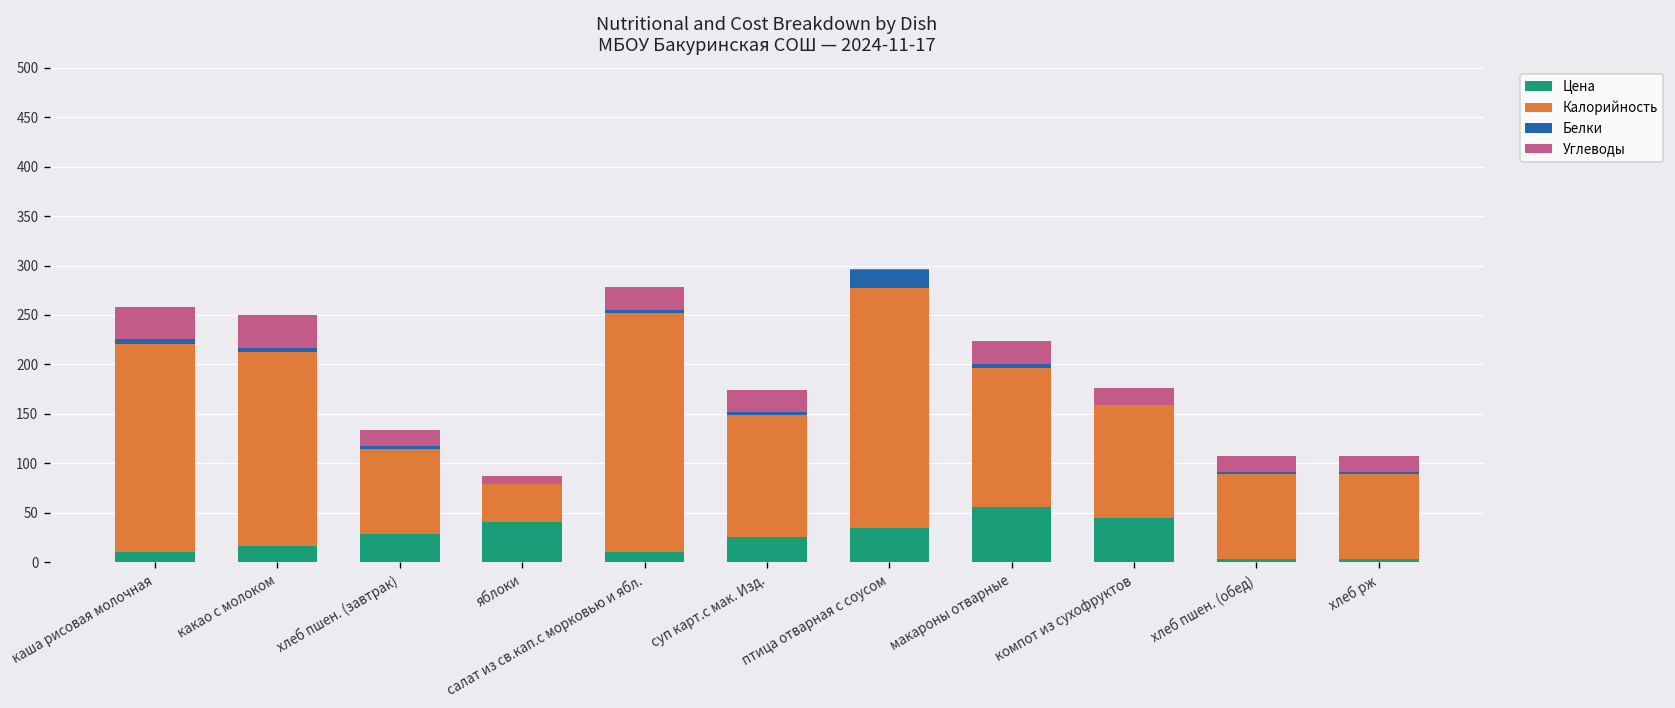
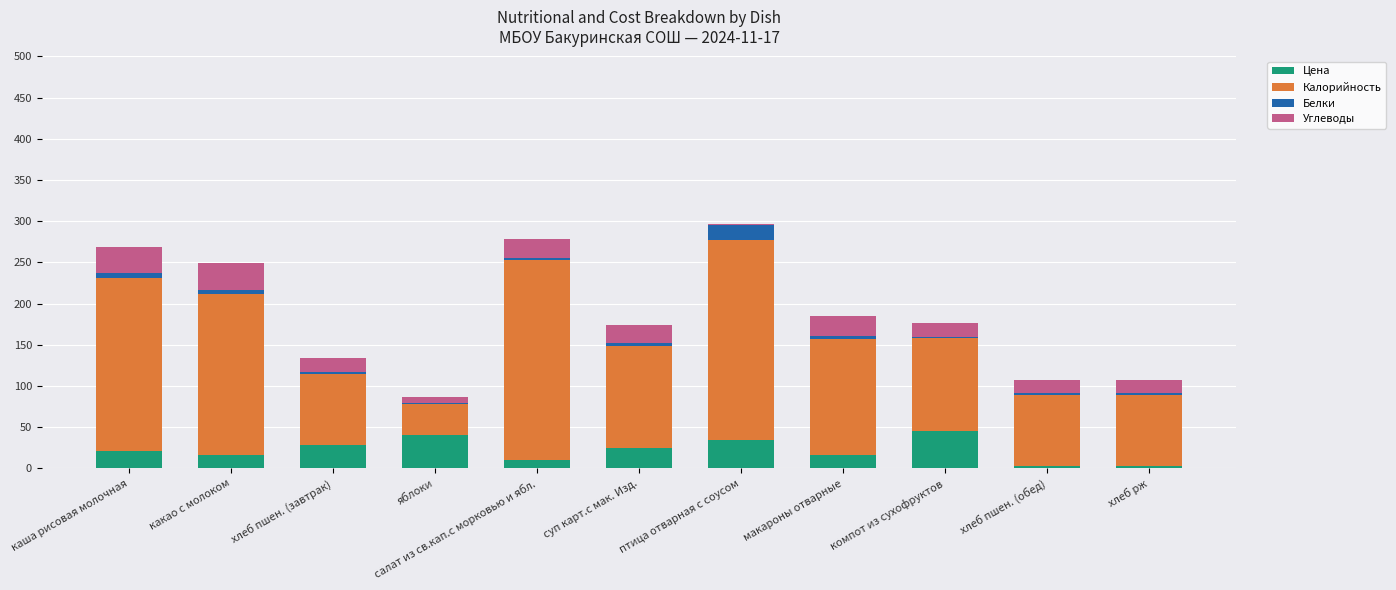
  {
    "Цена": {
-     "каша рисовая молочная": 10,
+     "каша рисовая молочная": 20,
      "какао с молоком": 20,
      "хлеб пшен. (завтрак)": 30,
      "яблоки": 40,
      "салат из св.кап.с морковью и ябл.": 10,
      "суп карт.с мак. Изд.": 30,
      "птица отварная с соусом": 40,
-     "макароны отварные": 60,
+     "макароны отварные": 20,
      "компот из сухофруктов": 40
    },
    "Калорийность": {
      "каша рисовая молочная": 210,
      "какао с молоком": 200,
      "хлеб пшен. (завтрак)": 90,
      "яблоки": 40,
      "салат из св.кап.с морковью и ябл.": 240,
      "суп карт.с мак. Изд.": 120,
      "птица отварная с соусом": 240,
      "макароны отварные": 140,
      "компот из сухофруктов": 110,
      "хлеб пшен. (обед)": 90,
      "хлеб рж": 90
    },
    "Белки": {
      "каша рисовая молочная": 10,
      "какао с молоком": 0,
      "птица отварная с соусом": 20,
      "макароны отварные": 0
    },
    "Углеводы": {
      "каша рисовая молочная": 30,
      "какао с молоком": 30,
      "хлеб пшен. (завтрак)": 20,
      "яблоки": 10,
      "салат из св.кап.с морковью и ябл.": 20,
      "суп карт.с мак. Изд.": 20,
      "макароны отварные": 20,
      "компот из сухофруктов": 20,
      "хлеб пшен. (обед)": 20,
      "хлеб рж": 20
    }
  }
